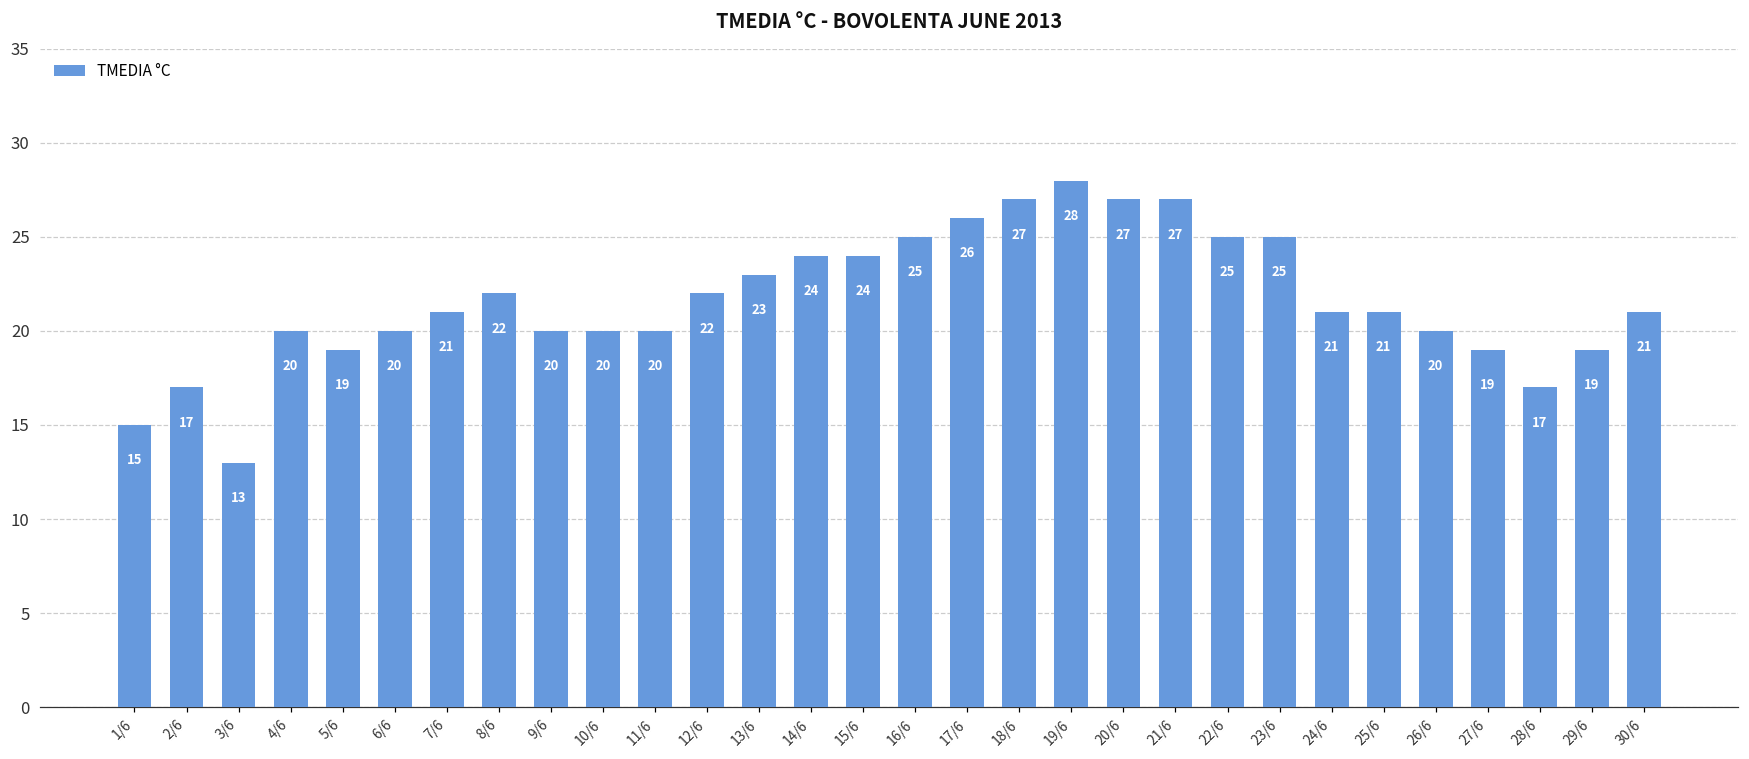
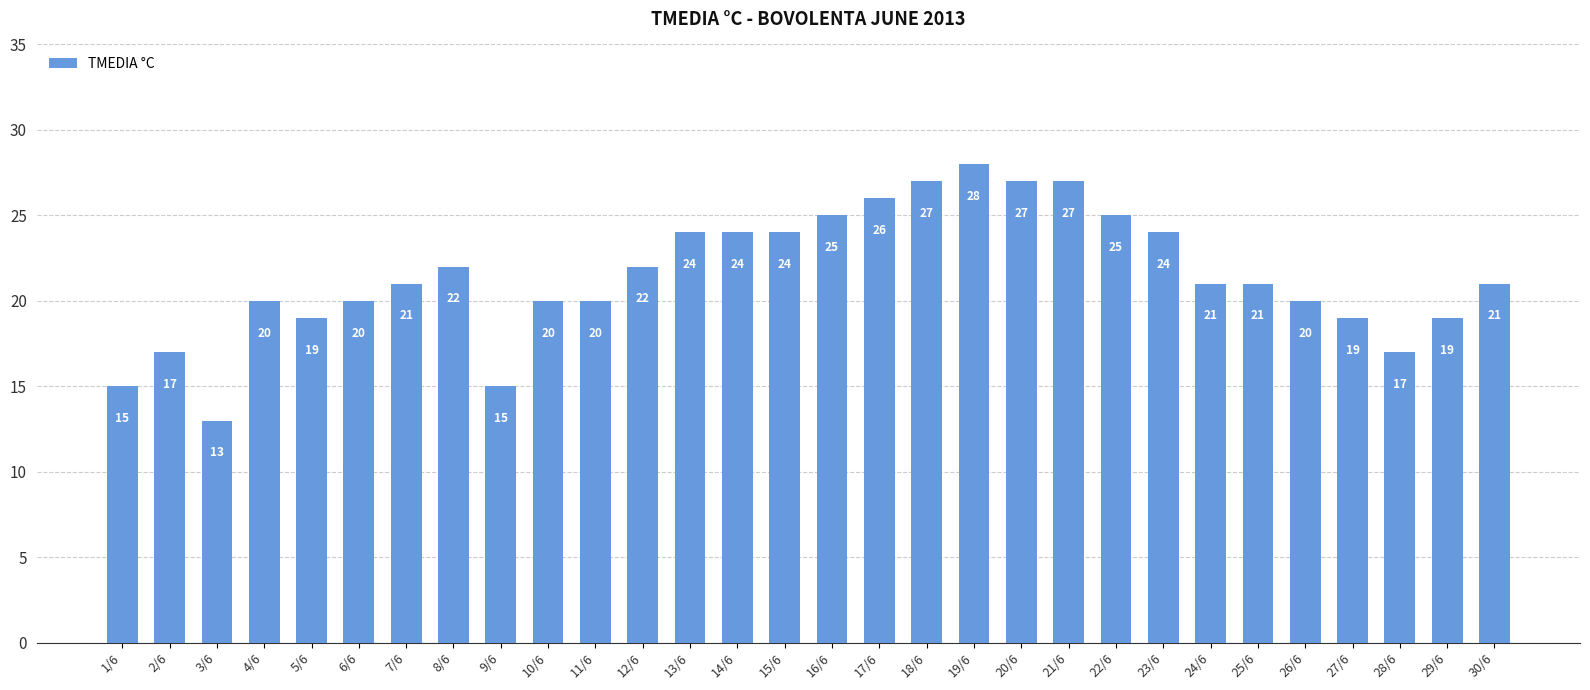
  {
    "1/6": 15,
    "2/6": 17,
    "3/6": 13,
    "4/6": 20,
    "5/6": 19,
    "6/6": 20,
    "7/6": 21,
    "8/6": 22,
-   "9/6": 20,
+   "9/6": 15,
    "10/6": 20,
    "11/6": 20,
    "12/6": 22,
-   "13/6": 23,
+   "13/6": 24,
    "14/6": 24,
    "15/6": 24,
    "16/6": 25,
    "17/6": 26,
    "18/6": 27,
    "19/6": 28,
    "20/6": 27,
    "21/6": 27,
    "22/6": 25,
-   "23/6": 25,
+   "23/6": 24,
    "24/6": 21,
    "25/6": 21,
    "26/6": 20,
    "27/6": 19,
    "28/6": 17,
    "29/6": 19,
    "30/6": 21
  }
